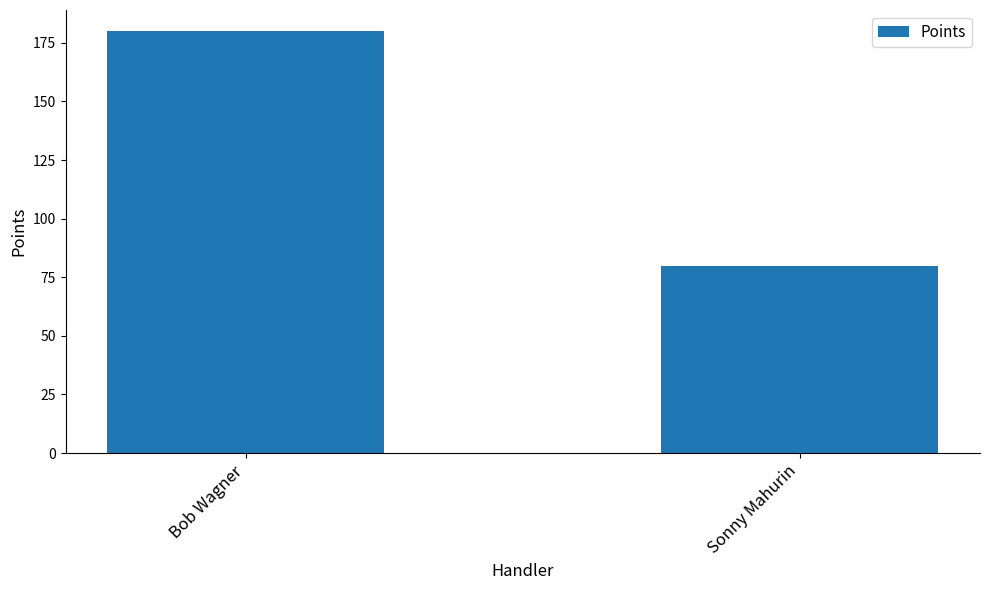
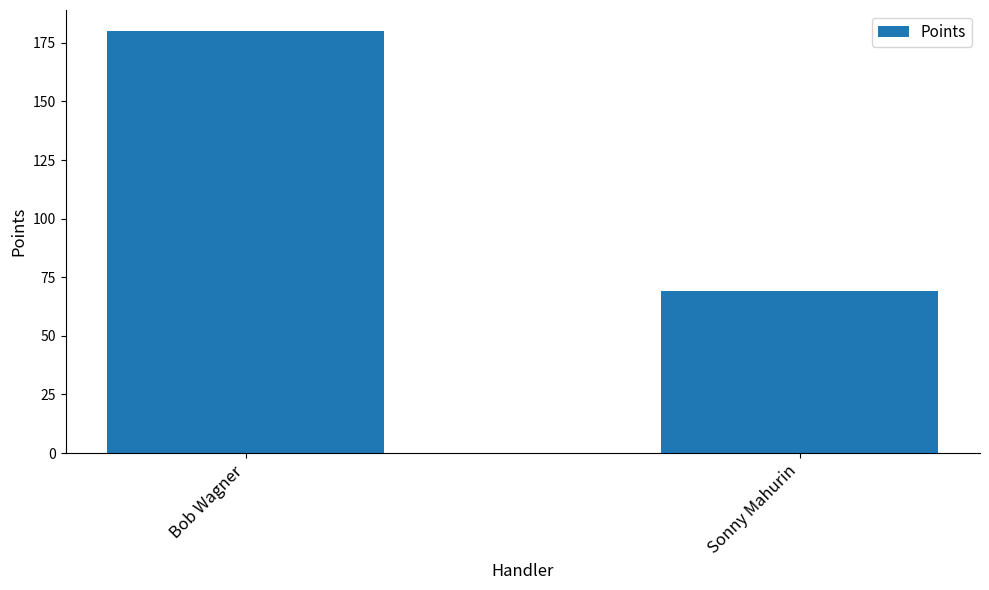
  {
    "Bob Wagner": 180,
-   "Sonny Mahurin": 80
+   "Sonny Mahurin": 69
  }
